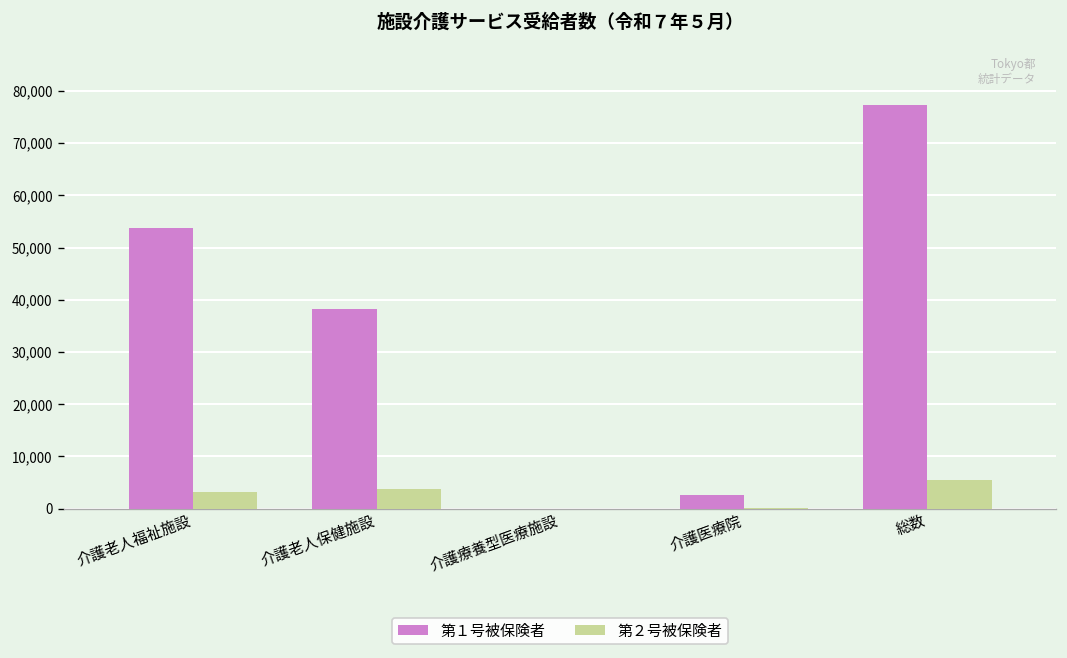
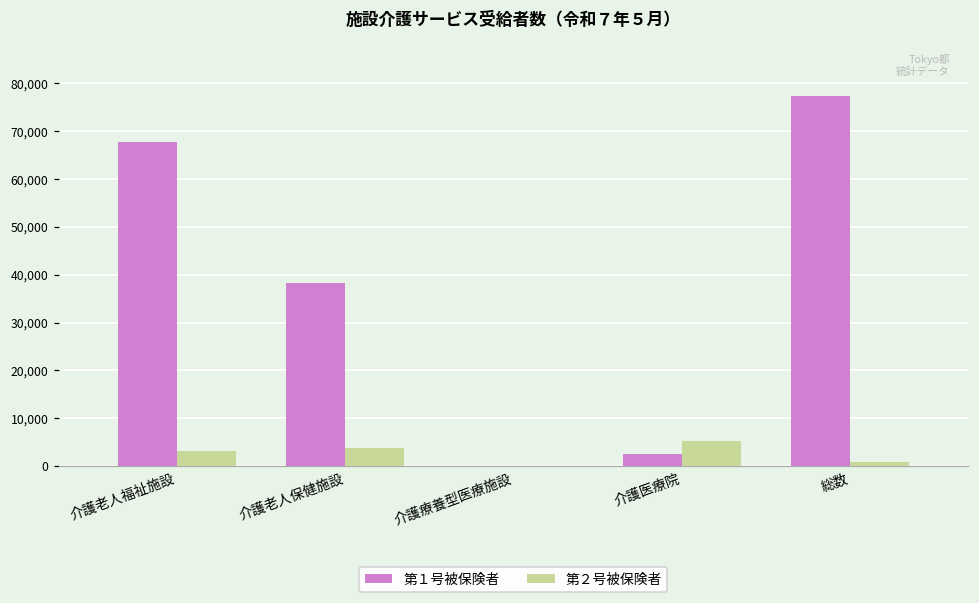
  {
    "第１号被保険者": {
-     "介護老人福祉施設": "54,000",
+     "介護老人福祉施設": "68,000",
      "介護老人保健施設": "38,000",
      "介護医療院": "3,000",
      "総数": "77,000"
    },
    "第２号被保険者": {
      "介護老人福祉施設": "3,000",
      "介護老人保健施設": "4,000",
      "介護療養型医療施設": "0",
-     "介護医療院": "0",
-     "総数": "5,000"
+     "介護医療院": "5,000",
+     "総数": "1,000"
    }
  }
